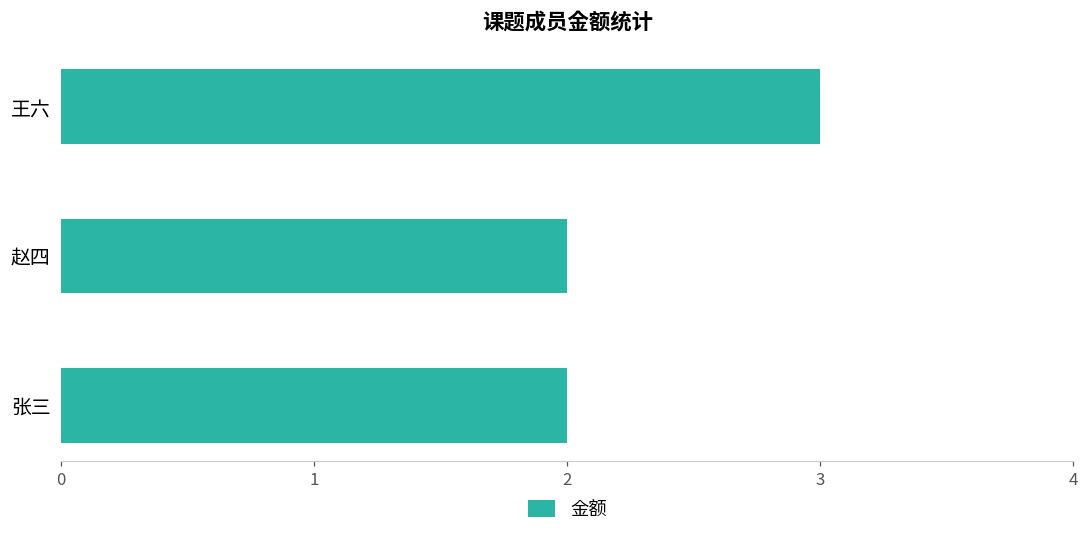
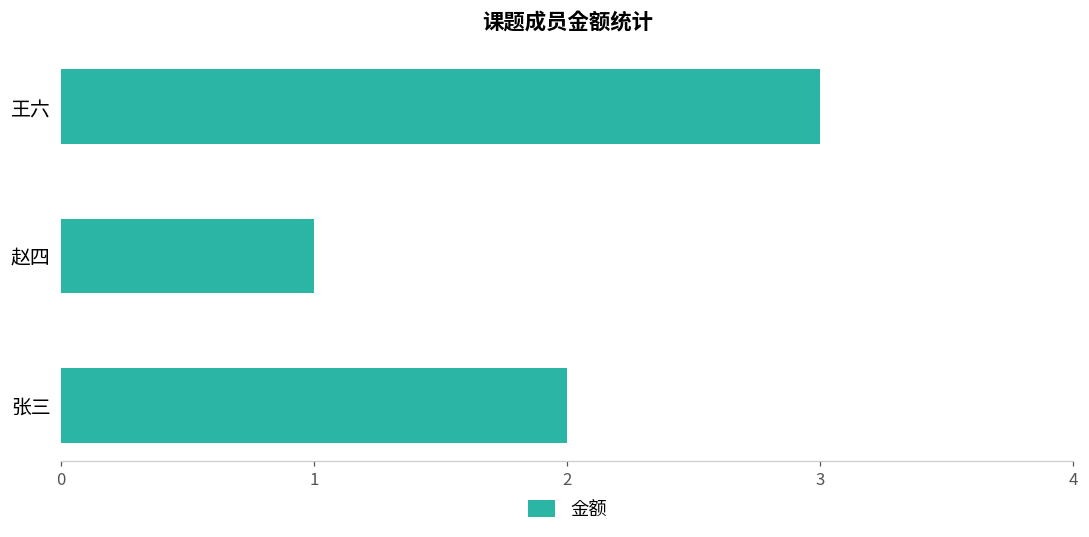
  {
    "王六": 3,
-   "赵四": 2,
+   "赵四": 1,
    "张三": 2
  }
